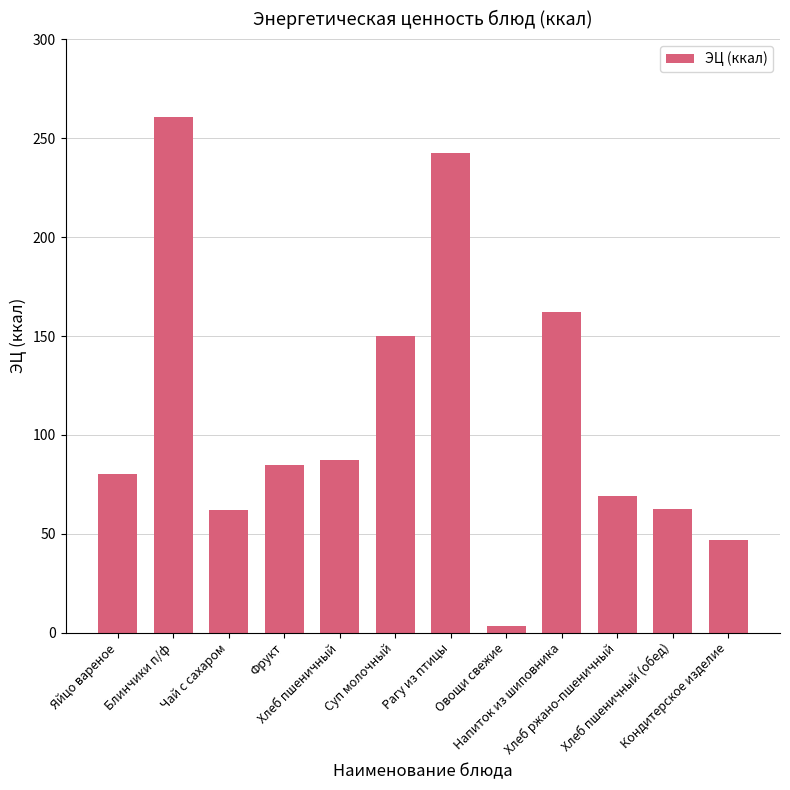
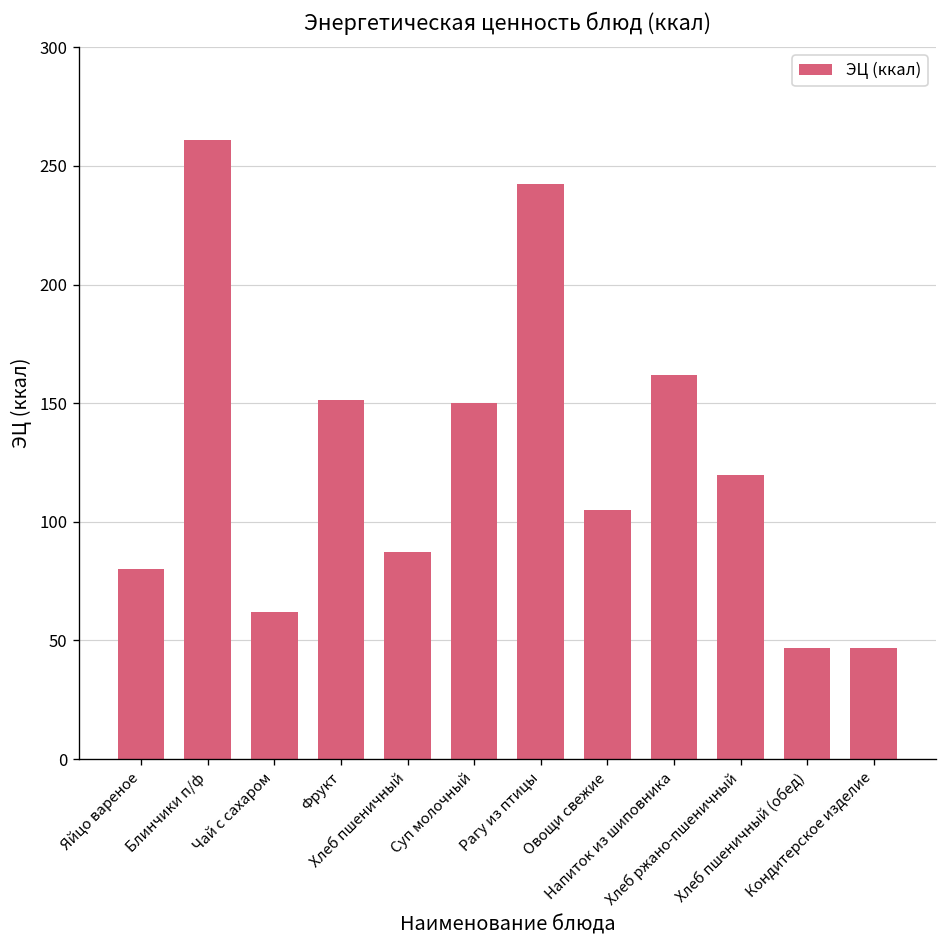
  {
    "Яйцо вареное": 80,
    "Блинчики п/ф": 261,
    "Чай с сахаром": 62,
-   "Фрукт": 85,
+   "Фрукт": 151,
    "Хлеб пшеничный": 87,
    "Суп молочный": 150,
    "Рагу из птицы": 242,
-   "Овощи свежие": 4,
+   "Овощи свежие": 105,
    "Напиток из шиповника": 162,
-   "Хлеб ржано-пшеничный": 69,
-   "Хлеб пшеничный (обед)": 63,
+   "Хлеб ржано-пшеничный": 120,
+   "Хлеб пшеничный (обед)": 47,
    "Кондитерское изделие": 47
  }
